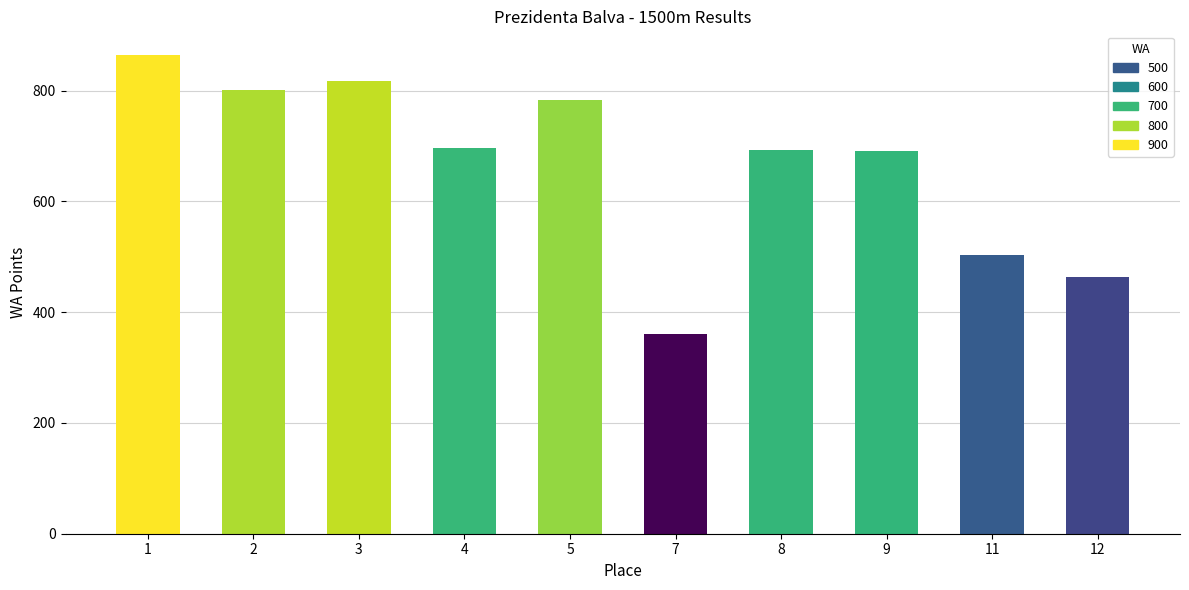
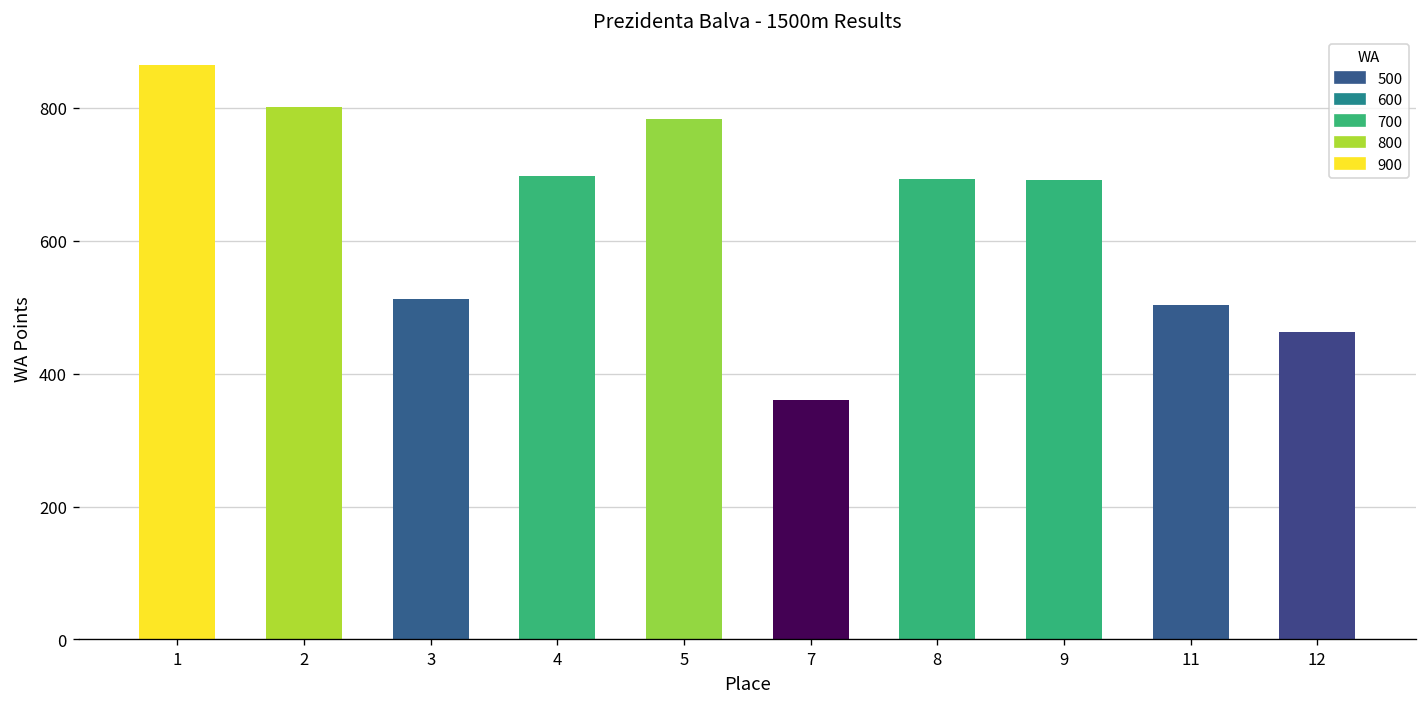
  {
    "1": 860,
    "2": 800,
-   "3": 820,
+   "3": 510,
    "4": 700,
    "5": 780,
    "7": 360,
    "8": 690,
    "9": 690,
    "11": 500,
    "12": 460
  }
